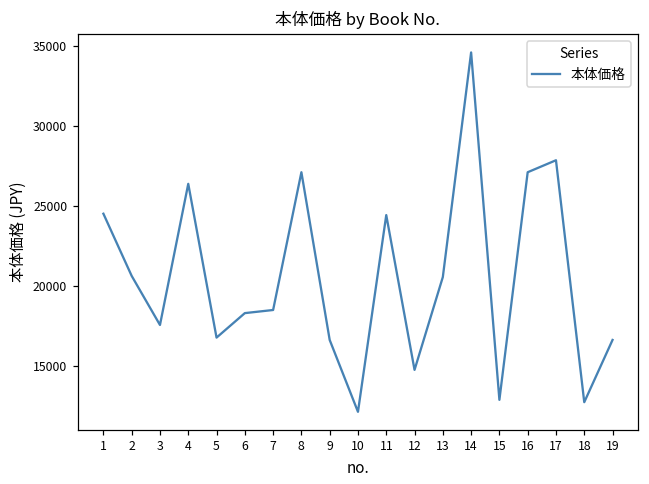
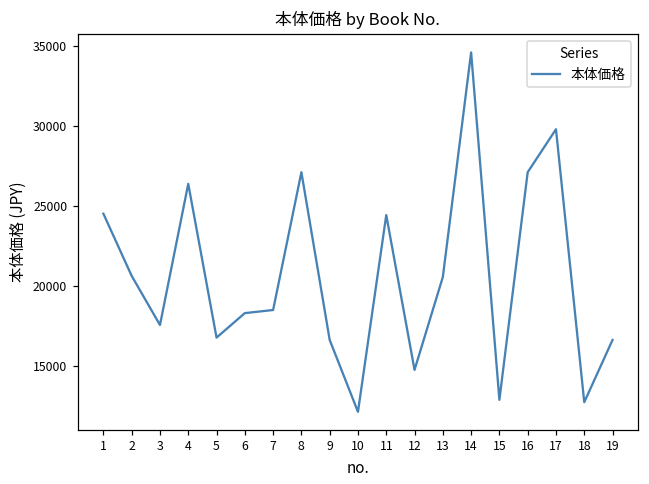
  {
    "1": 24500,
    "2": 20600,
    "3": 17600,
    "4": 26400,
    "5": 16800,
    "6": 18300,
    "7": 18500,
    "8": 27100,
    "9": 16600,
    "10": 12200,
    "11": 24400,
    "12": 14800,
    "13": 20600,
    "14": 34600,
    "15": 12900,
    "16": 27100,
-   "17": 27900,
+   "17": 29800,
    "18": 12800,
    "19": 16600
  }
